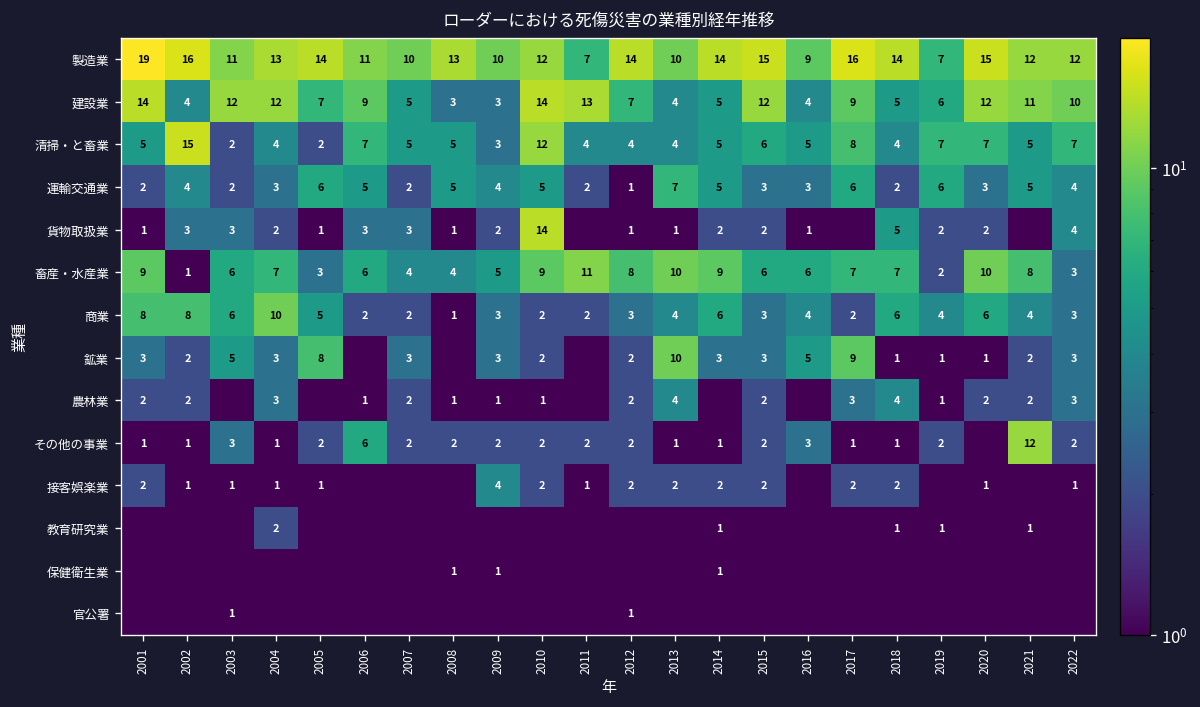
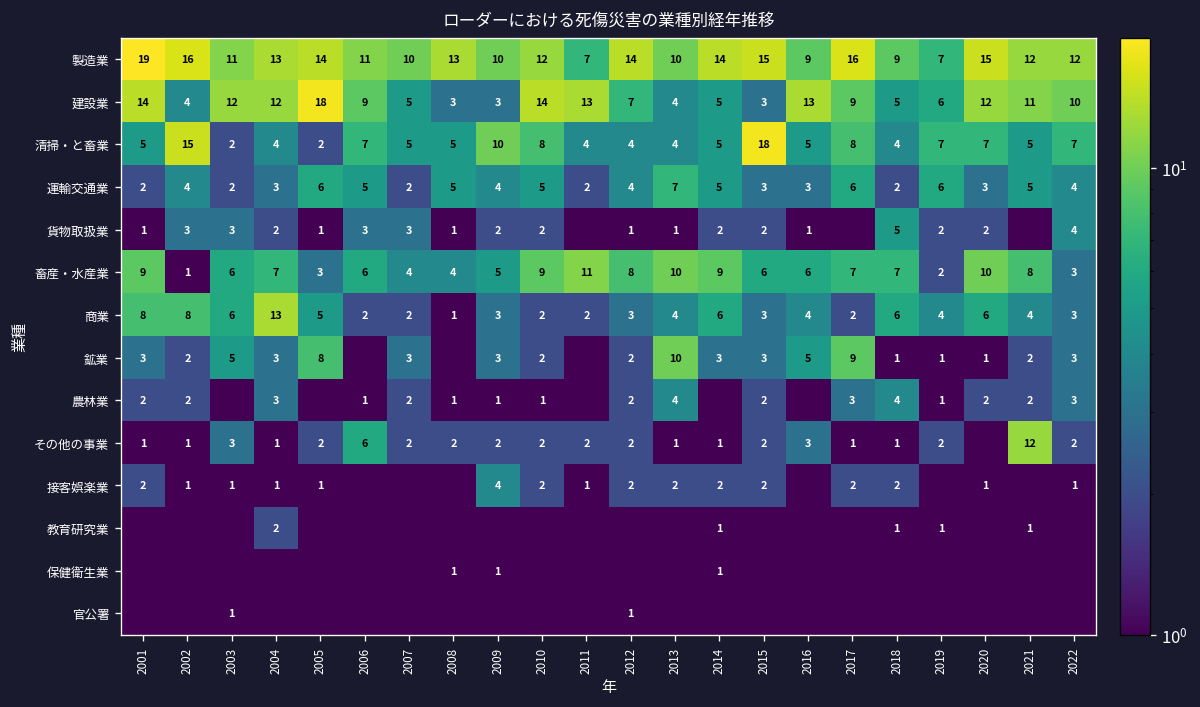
  {
    "製造業": {
      "2001": 19,
      "2002": 16,
      "2003": 11,
      "2004": 13,
      "2005": 14,
      "2006": 11,
      "2007": 10,
      "2008": 13,
      "2009": 10,
      "2010": 12,
      "2011": 7,
      "2012": 14,
      "2013": 10,
      "2014": 14,
      "2015": 15,
      "2016": 9,
      "2017": 16,
-     "2018": 14,
+     "2018": 9,
      "2019": 7,
      "2020": 15,
      "2021": 12,
      "2022": 12
    },
    "建設業": {
      "2001": 14,
      "2002": 4,
      "2003": 12,
      "2004": 12,
-     "2005": 7,
+     "2005": 18,
      "2006": 9,
      "2007": 5,
      "2008": 3,
      "2009": 3,
      "2010": 14,
      "2011": 13,
      "2012": 7,
      "2013": 4,
      "2014": 5,
-     "2015": 12,
-     "2016": 4,
+     "2015": 3,
+     "2016": 13,
      "2017": 9,
      "2018": 5,
      "2019": 6,
      "2020": 12,
      "2021": 11,
      "2022": 10
    },
    "清掃・と畜業": {
      "2001": 5,
      "2002": 15,
      "2003": 2,
      "2004": 4,
      "2005": 2,
      "2006": 7,
      "2007": 5,
      "2008": 5,
-     "2009": 3,
-     "2010": 12,
+     "2009": 10,
+     "2010": 8,
      "2011": 4,
      "2012": 4,
      "2013": 4,
      "2014": 5,
-     "2015": 6,
+     "2015": 18,
      "2016": 5,
      "2017": 8,
      "2018": 4,
      "2019": 7,
      "2020": 7,
      "2021": 5,
      "2022": 7
    },
    "運輸交通業": {
      "2001": 2,
      "2002": 4,
      "2003": 2,
      "2004": 3,
      "2005": 6,
      "2006": 5,
      "2007": 2,
      "2008": 5,
      "2009": 4,
      "2010": 5,
      "2011": 2,
-     "2012": 1,
+     "2012": 4,
      "2013": 7,
      "2014": 5,
      "2015": 3,
      "2016": 3,
      "2017": 6,
      "2018": 2,
      "2019": 6,
      "2020": 3,
      "2021": 5,
      "2022": 4
    },
    "貨物取扱業": {
      "2001": 1,
      "2002": 3,
      "2003": 3,
      "2004": 2,
      "2005": 1,
      "2006": 3,
      "2007": 3,
      "2008": 1,
      "2009": 2,
-     "2010": 14,
+     "2010": 2,
      "2012": 1,
      "2013": 1,
      "2014": 2,
      "2015": 2,
      "2016": 1,
      "2018": 5,
      "2019": 2,
      "2020": 2,
      "2022": 4
    },
    "商業": {
      "2001": 8,
      "2002": 8,
      "2003": 6,
-     "2004": 10,
+     "2004": 13,
      "2005": 5,
      "2006": 2,
      "2007": 2,
      "2008": 1,
      "2009": 3,
      "2010": 2,
      "2011": 2,
      "2012": 3,
      "2013": 4,
      "2014": 6,
      "2015": 3,
      "2016": 4,
      "2017": 2,
      "2018": 6,
      "2019": 4,
      "2020": 6,
      "2021": 4,
      "2022": 3
    }
  }
